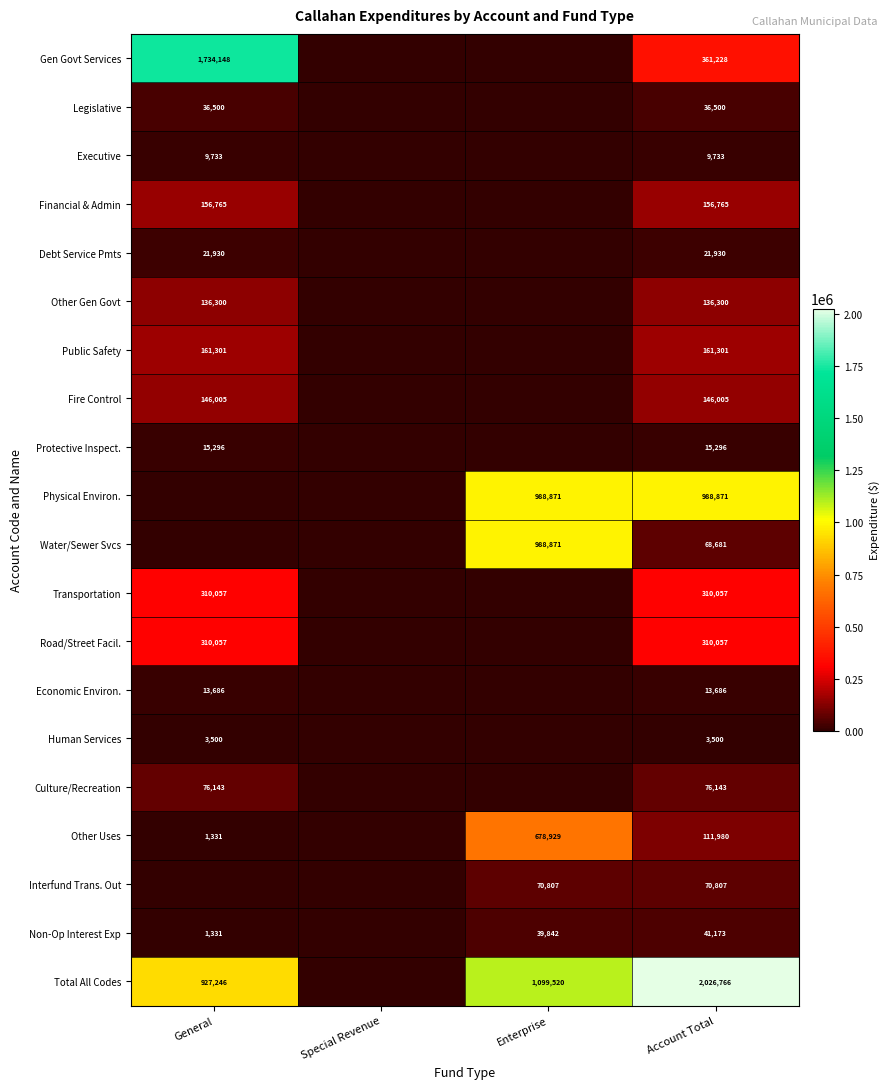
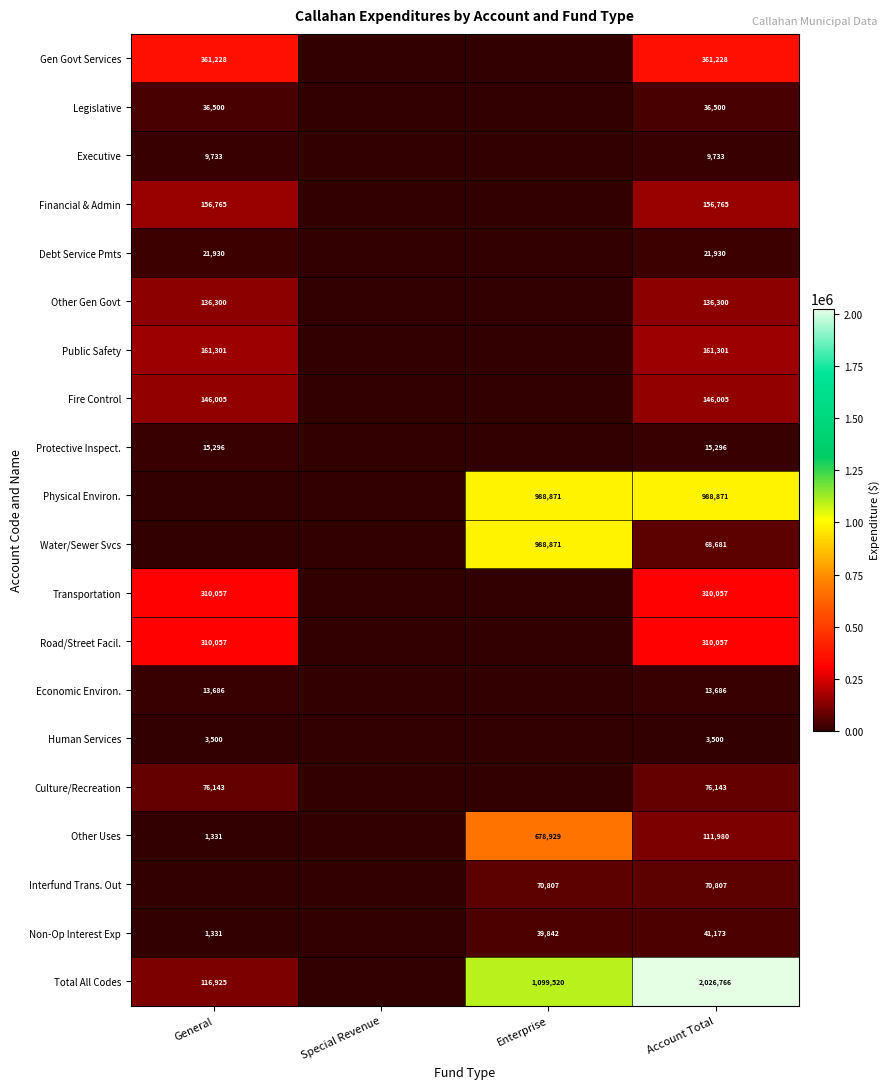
  {
    "Gen Govt Services": {
-     "General": "1,734,148",
+     "General": "361,228",
      "Account Total": "361,228"
    },
    "Legislative": {
      "General": "36,500",
      "Account Total": "36,500"
    },
    "Executive": {
      "General": "9,733",
      "Account Total": "9,733"
    },
    "Financial & Admin": {
      "General": "156,765",
      "Account Total": "156,765"
    },
    "Debt Service Pmts": {
      "General": "21,930",
      "Account Total": "21,930"
    },
    "Other Gen Govt": {
      "General": "136,300",
      "Account Total": "136,300"
    },
    "Public Safety": {
      "General": "161,301",
      "Account Total": "161,301"
    },
    "Fire Control": {
      "General": "146,005",
      "Account Total": "146,005"
    },
    "Protective Inspect.": {
      "General": "15,296",
      "Account Total": "15,296"
    },
    "Physical Environ.": {
      "Enterprise": "988,871",
      "Account Total": "988,871"
    },
    "Water/Sewer Svcs": {
      "Enterprise": "988,871",
      "Account Total": "68,681"
    },
    "Transportation": {
      "General": "310,057",
      "Account Total": "310,057"
    },
    "Road/Street Facil.": {
      "General": "310,057",
      "Account Total": "310,057"
    },
    "Economic Environ.": {
      "General": "13,686",
      "Account Total": "13,686"
    },
    "Human Services": {
      "General": "3,500",
      "Account Total": "3,500"
    },
    "Culture/Recreation": {
      "General": "76,143",
      "Account Total": "76,143"
    },
    "Other Uses": {
      "General": "1,331",
      "Enterprise": "678,929",
      "Account Total": "111,980"
    },
    "Interfund Trans. Out": {
      "Enterprise": "70,807",
      "Account Total": "70,807"
    },
    "Non-Op Interest Exp": {
      "General": "1,331",
      "Enterprise": "39,842",
      "Account Total": "41,173"
    },
    "Total All Codes": {
-     "General": "927,246",
+     "General": "116,925",
      "Enterprise": "1,099,520",
      "Account Total": "2,026,766"
    }
  }
